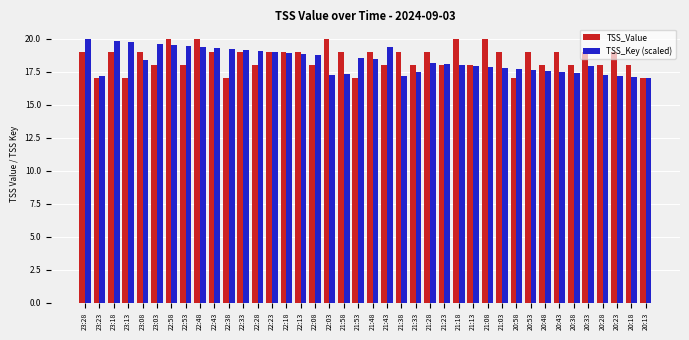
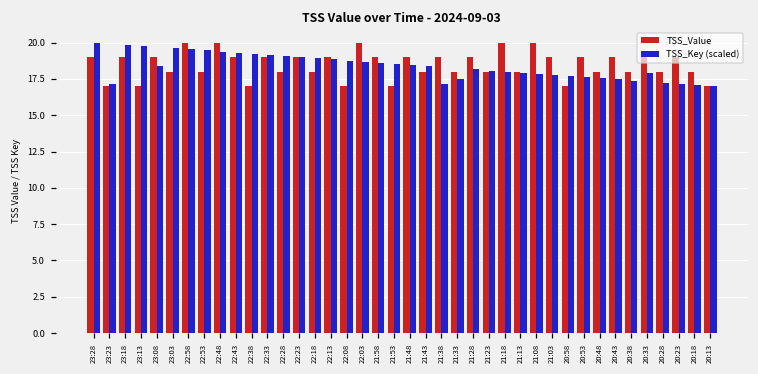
  {
    "TSS_Value": {
      "23:28": 19,
      "23:23": 17,
      "23:18": 19,
      "23:13": 17,
      "23:08": 19,
      "23:03": 18,
      "22:58": 20,
      "22:53": 18,
      "22:48": 20,
      "22:43": 19,
      "22:38": 17,
      "22:33": 19,
      "22:28": 18,
      "22:23": 19,
-     "22:18": 19,
+     "22:18": 18,
      "22:13": 19,
-     "22:08": 18,
+     "22:08": 17,
      "22:03": 20,
      "21:58": 19,
      "21:53": 17,
      "21:48": 19,
      "21:43": 18,
      "21:38": 19,
      "21:33": 18,
      "21:28": 19,
      "21:23": 18,
      "21:18": 20,
      "21:13": 18,
      "21:08": 20,
      "21:03": 19,
      "20:58": 17,
      "20:53": 19,
      "20:48": 18,
      "20:43": 19,
      "20:38": 18,
      "20:28": 18,
      "20:18": 18,
      "20:13": 17
    },
    "TSS_Key (scaled)": {
      "23:28": 20.0,
      "23:23": 17.2,
      "23:18": 19.8,
      "23:13": 19.8,
      "23:08": 18.4,
      "23:03": 19.6,
      "22:58": 19.5,
      "22:53": 19.5,
      "22:48": 19.4,
      "22:43": 19.3,
      "22:38": 19.2,
      "22:33": 19.2,
      "22:28": 19.1,
      "22:23": 19.0,
      "22:18": 18.9,
      "22:13": 18.8,
      "22:08": 18.8,
-     "22:03": 17.2,
-     "21:58": 17.3,
+     "22:03": 18.7,
+     "21:58": 18.6,
      "21:53": 18.5,
      "21:48": 18.5,
-     "21:43": 19.4,
+     "21:43": 18.4,
      "21:38": 17.2,
      "21:33": 17.5,
      "21:28": 18.2,
      "21:23": 18.1,
      "21:18": 18.0,
      "21:13": 17.9,
      "21:08": 17.8,
      "21:03": 17.8,
      "20:58": 17.7,
      "20:53": 17.6,
      "20:48": 17.5,
      "20:43": 17.5,
      "20:38": 17.4,
      "20:33": 17.9,
      "20:28": 17.2,
      "20:23": 17.2,
      "20:18": 17.1,
      "20:13": 17.0
    }
  }
